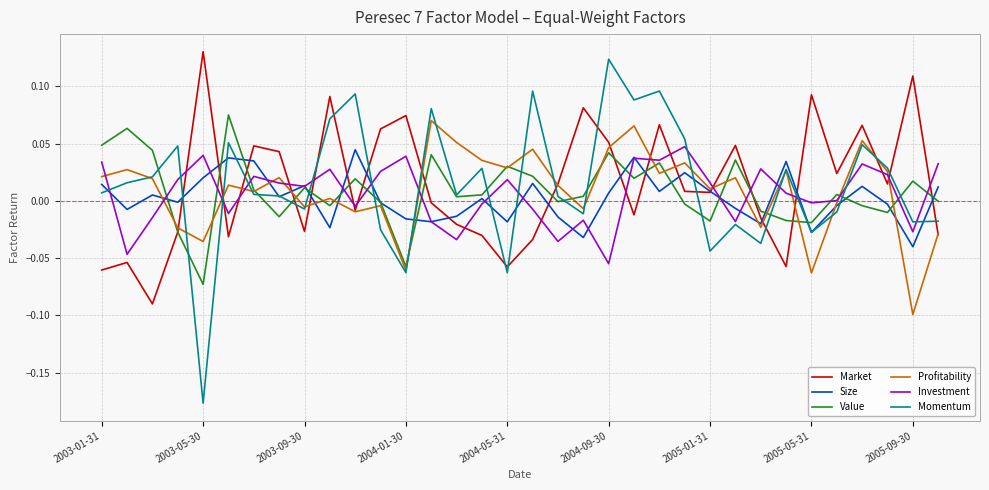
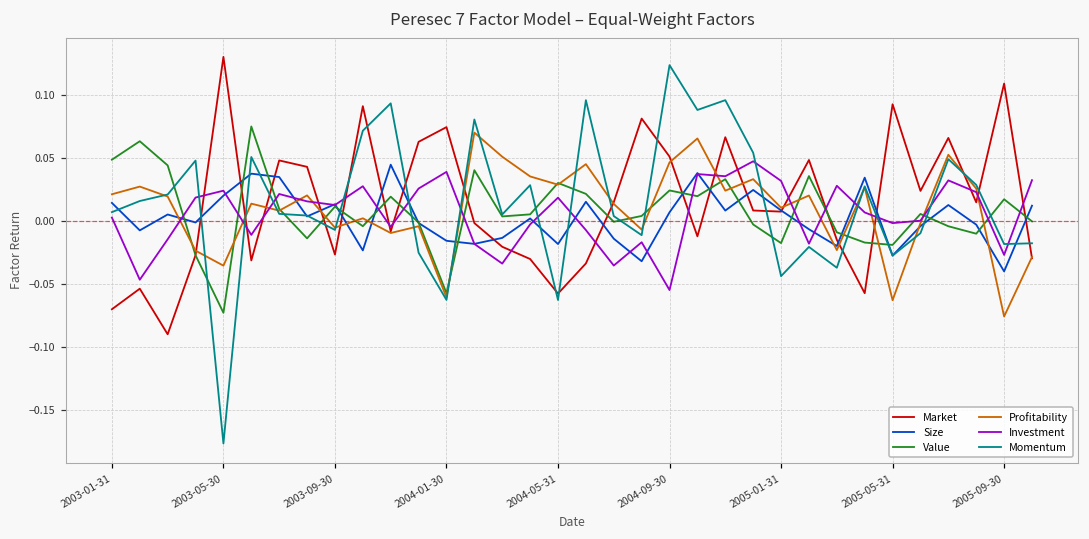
  {
    "Market": {
-     "2003-01-31": -0.060,
+     "2003-01-31": -0.070,
      "2003-05-30": 0.130,
      "2003-09-30": -0.027,
      "2004-01-30": 0.075,
      "2004-05-31": -0.058,
      "2004-09-30": 0.051,
      "2005-05-31": 0.093,
      "2005-09-30": 0.109
    },
    "Size": {
      "2003-01-31": 0.014,
      "2003-05-30": 0.020,
      "2004-01-30": -0.016,
      "2004-05-31": -0.018,
      "2004-09-30": 0.007,
      "2005-09-30": -0.040
    },
    "Value": {
      "2003-01-31": 0.049,
      "2003-05-30": -0.073,
      "2004-01-30": -0.057,
-     "2004-09-30": 0.042,
+     "2004-09-30": 0.024,
      "2005-01-31": -0.018,
      "2005-05-31": -0.019,
      "2005-09-30": 0.017
    },
    "Profitability": {
      "2003-01-31": 0.021,
      "2003-05-30": -0.035,
      "2004-09-30": 0.047,
      "2005-05-31": -0.063,
-     "2005-09-30": -0.099
+     "2005-09-30": -0.076
    },
    "Investment": {
-     "2003-01-31": 0.034,
-     "2003-05-30": 0.040,
+     "2003-01-31": 0.003,
+     "2003-05-30": 0.024,
      "2004-01-30": 0.039,
      "2004-05-31": 0.019,
      "2004-09-30": -0.055,
-     "2005-01-31": 0.016,
+     "2005-01-31": 0.032,
      "2005-05-31": -0.002,
      "2005-09-30": -0.027
    },
    "Momentum": {
      "2003-01-31": 0.007,
      "2003-05-30": -0.177,
      "2004-05-31": -0.063,
      "2004-09-30": 0.124,
      "2005-01-31": -0.044,
      "2005-09-30": -0.018
    }
  }
